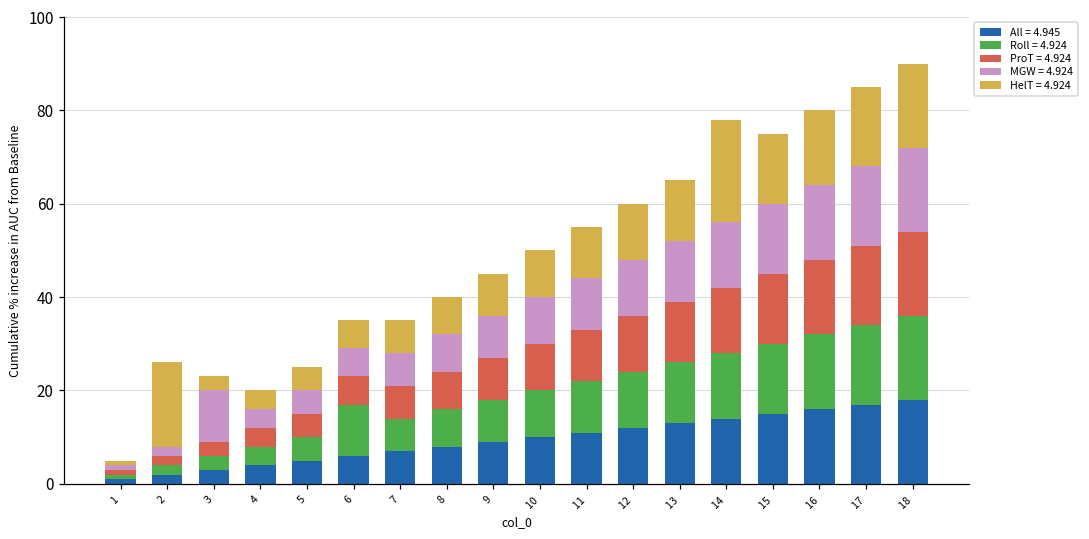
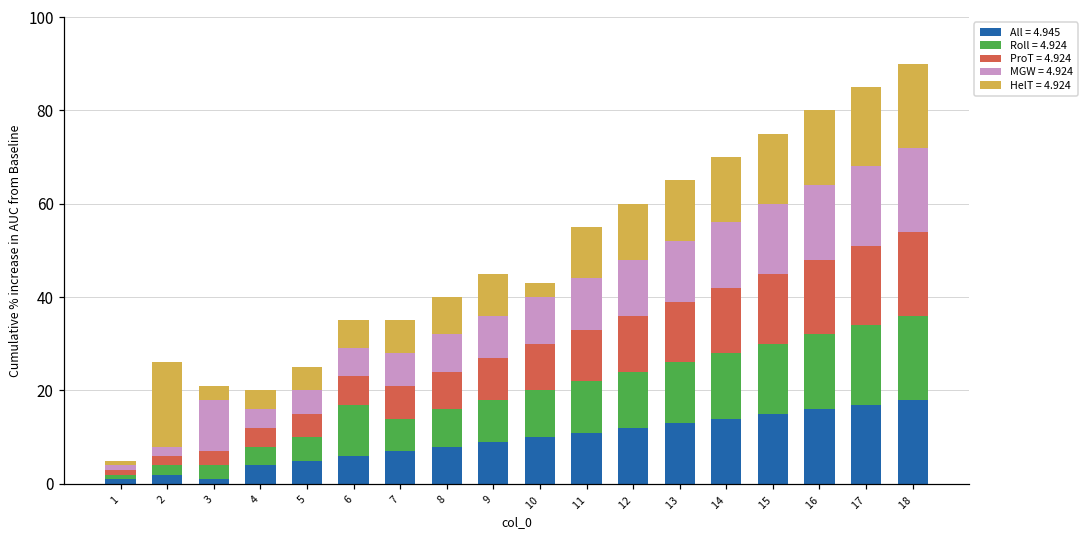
  {
    "All = 4.945": {
      "1": 1,
      "2": 2,
-     "3": 3,
+     "3": 1,
      "4": 4,
      "5": 5,
      "6": 6,
      "7": 7,
      "8": 8,
      "9": 9,
      "10": 10,
      "11": 11,
      "12": 12,
      "13": 13,
      "14": 14,
      "15": 15,
      "16": 16,
      "17": 17,
      "18": 18
    },
    "Roll = 4.924": {
      "1": 1,
      "2": 2,
      "3": 3,
      "4": 4,
      "5": 5,
      "6": 11,
      "7": 7,
      "8": 8,
      "9": 9,
      "10": 10,
      "11": 11,
      "12": 12,
      "13": 13,
      "14": 14,
      "15": 15,
      "16": 16,
      "17": 17,
      "18": 18
    },
    "ProT = 4.924": {
      "1": 1,
      "2": 2,
      "3": 3,
      "4": 4,
      "5": 5,
      "6": 6,
      "7": 7,
      "8": 8,
      "9": 9,
      "10": 10,
      "11": 11,
      "12": 12,
      "13": 13,
      "14": 14,
      "15": 15,
      "16": 16,
      "17": 17,
      "18": 18
    },
    "MGW = 4.924": {
      "1": 1,
      "2": 2,
      "3": 11,
      "4": 4,
      "5": 5,
      "6": 6,
      "7": 7,
      "8": 8,
      "9": 9,
      "10": 10,
      "11": 11,
      "12": 12,
      "13": 13,
      "14": 14,
      "15": 15,
      "16": 16,
      "17": 17,
      "18": 18
    },
    "HelT = 4.924": {
      "1": 1,
      "2": 18,
      "3": 3,
      "4": 4,
      "5": 5,
      "6": 6,
      "7": 7,
      "8": 8,
      "9": 9,
-     "10": 10,
+     "10": 3,
      "11": 11,
      "12": 12,
      "13": 13,
-     "14": 22,
+     "14": 14,
      "15": 15,
      "16": 16,
      "17": 17,
      "18": 18
    }
  }
